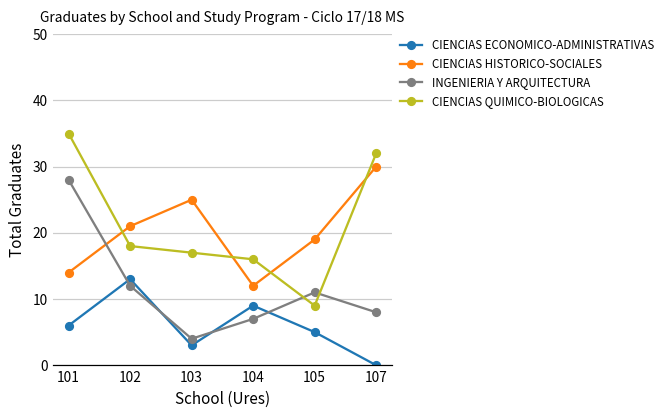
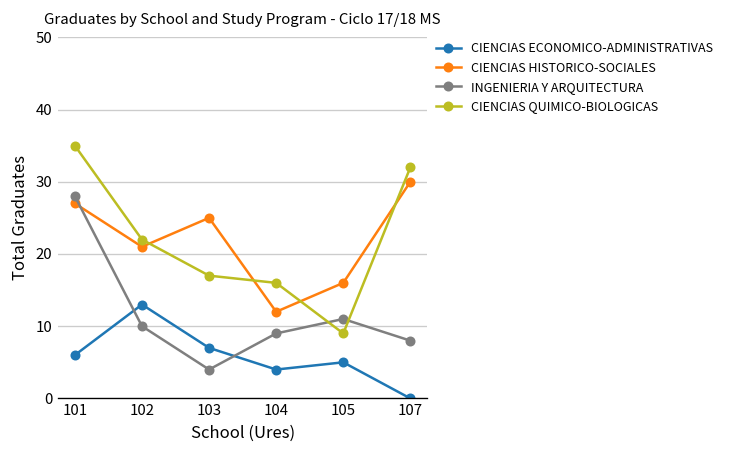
  {
    "CIENCIAS ECONOMICO-ADMINISTRATIVAS": {
      "101": 6,
      "102": 13,
-     "103": 3,
-     "104": 9,
+     "103": 7,
+     "104": 4,
      "105": 5,
      "107": 0
    },
    "CIENCIAS HISTORICO-SOCIALES": {
-     "101": 14,
+     "101": 27,
      "102": 21,
      "103": 25,
      "104": 12,
-     "105": 19,
+     "105": 16,
      "107": 30
    },
    "INGENIERIA Y ARQUITECTURA": {
      "101": 28,
-     "102": 12,
+     "102": 10,
      "103": 4,
-     "104": 7,
+     "104": 9,
      "105": 11,
      "107": 8
    },
    "CIENCIAS QUIMICO-BIOLOGICAS": {
      "101": 35,
-     "102": 18,
+     "102": 22,
      "103": 17,
      "104": 16,
      "105": 9,
      "107": 32
    }
  }
